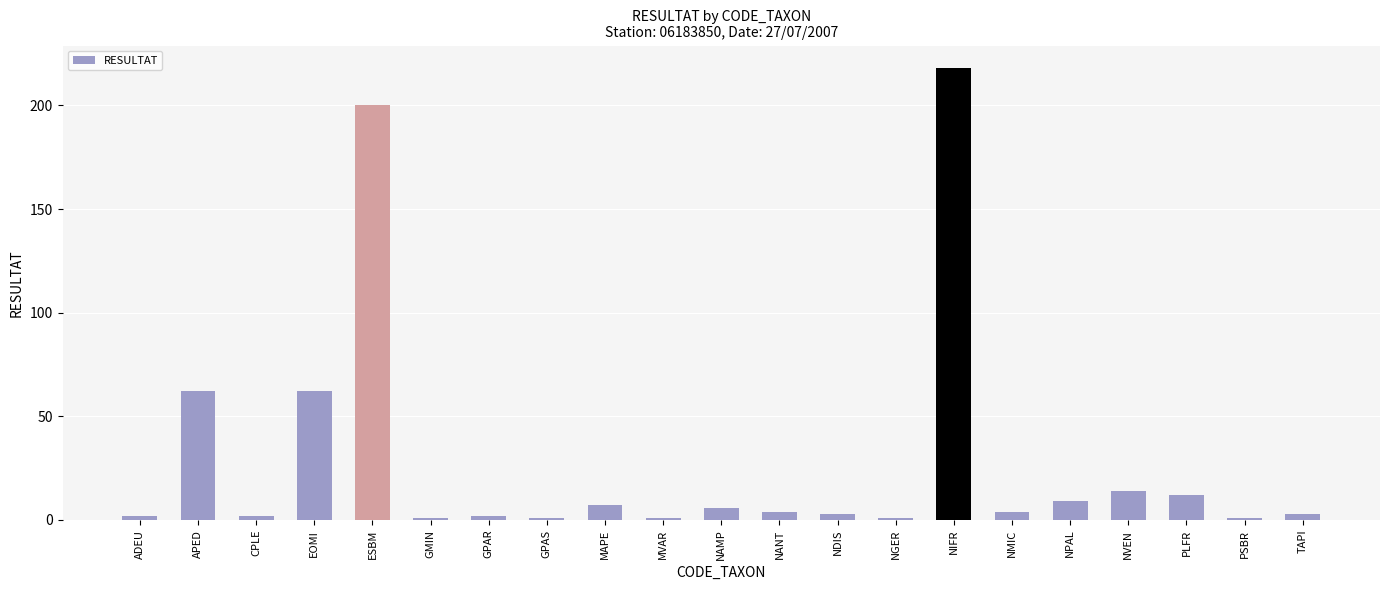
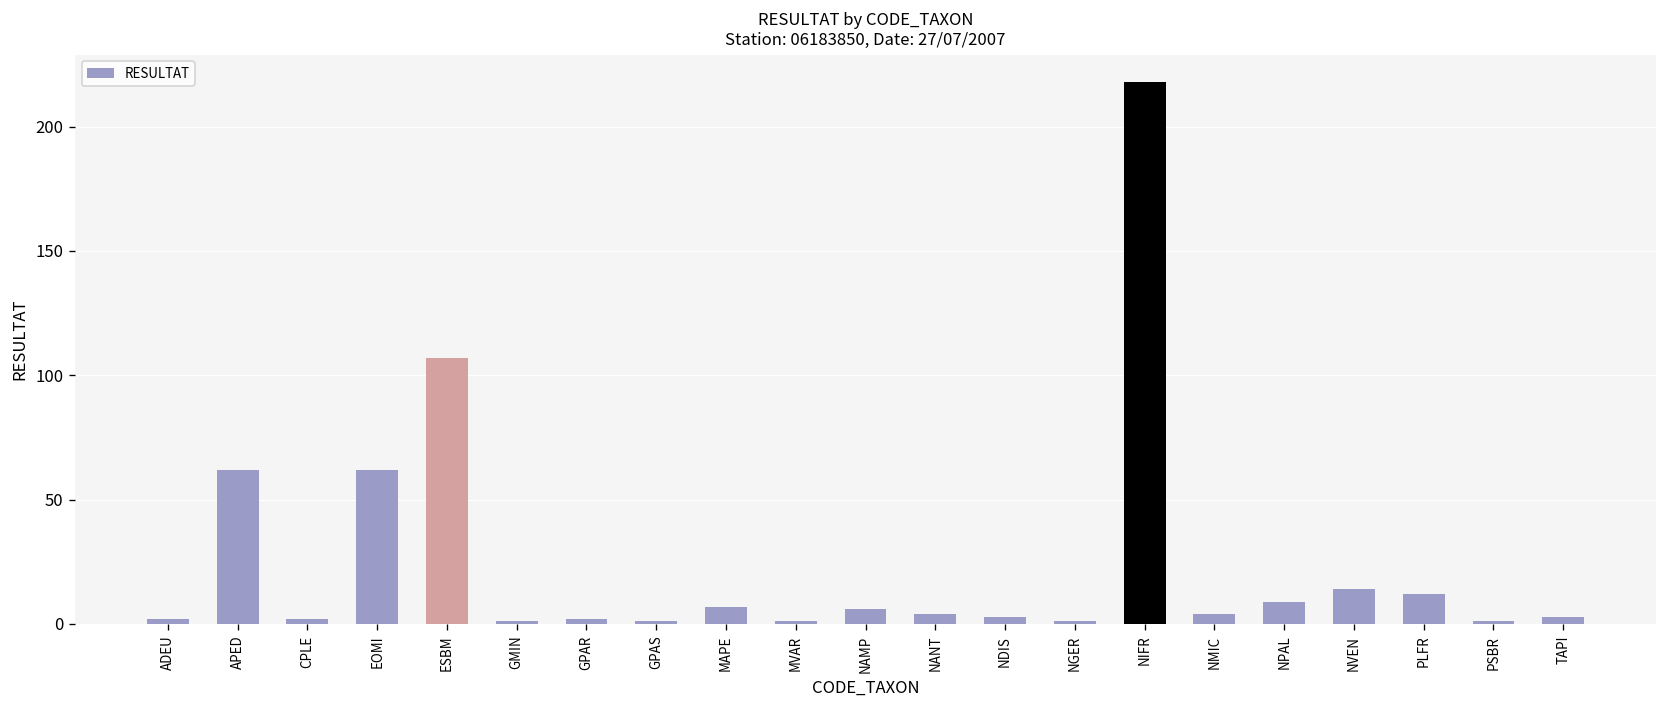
  {
    "ADEU": 2,
    "APED": 62,
    "CPLE": 2,
    "EOMI": 62,
-   "ESBM": 200,
+   "ESBM": 107,
    "GPAR": 2,
    "MAPE": 7,
    "NAMP": 6,
    "NANT": 4,
    "NDIS": 3,
    "NIFR": 218,
    "NMIC": 4,
    "NPAL": 9,
    "NVEN": 14,
    "PLFR": 12,
    "TAPI": 3
  }
